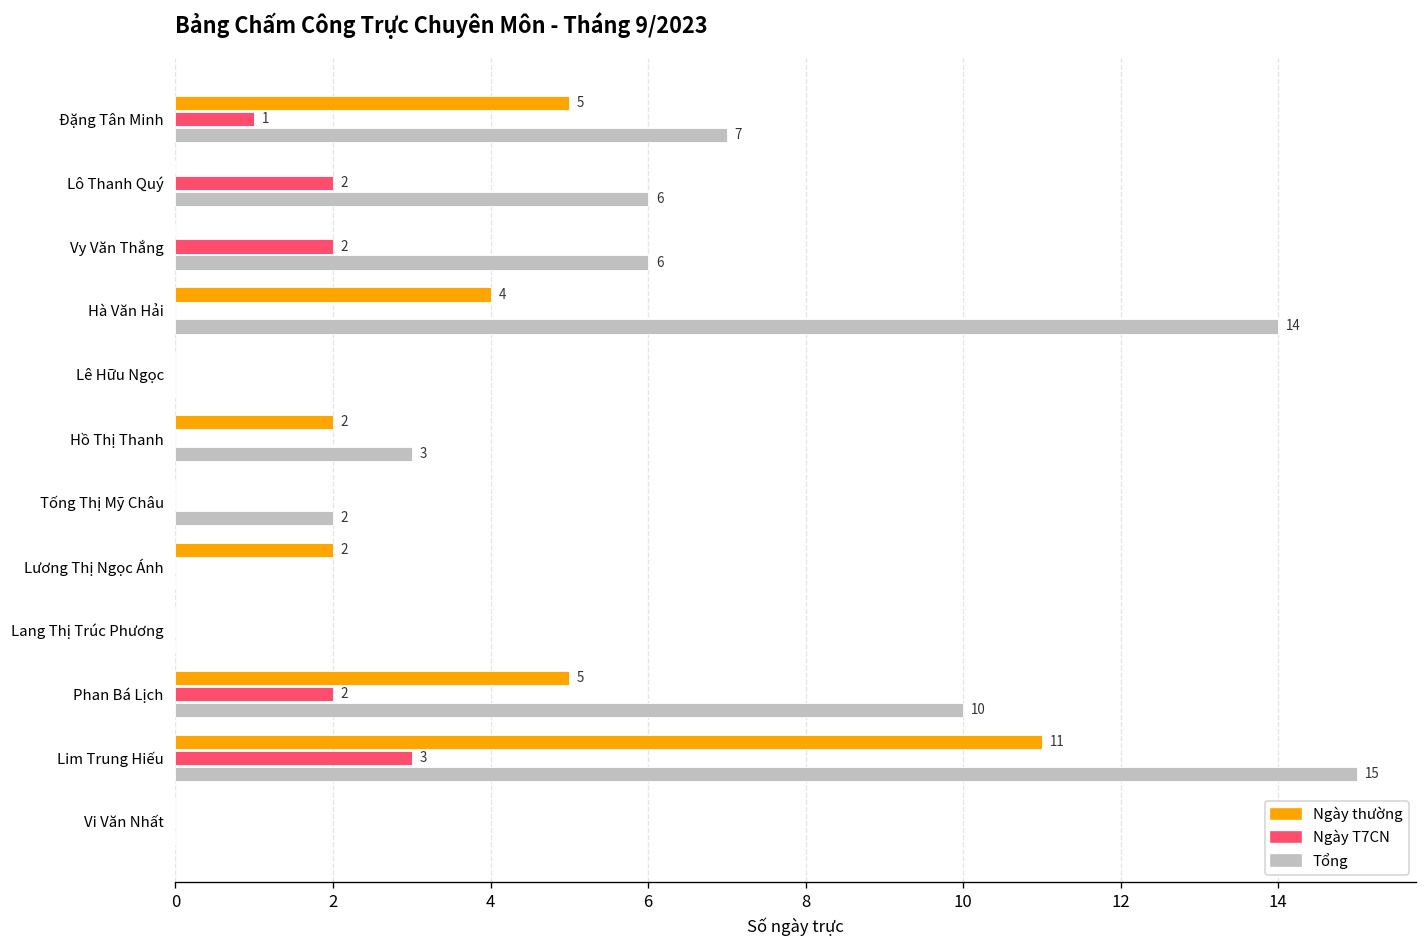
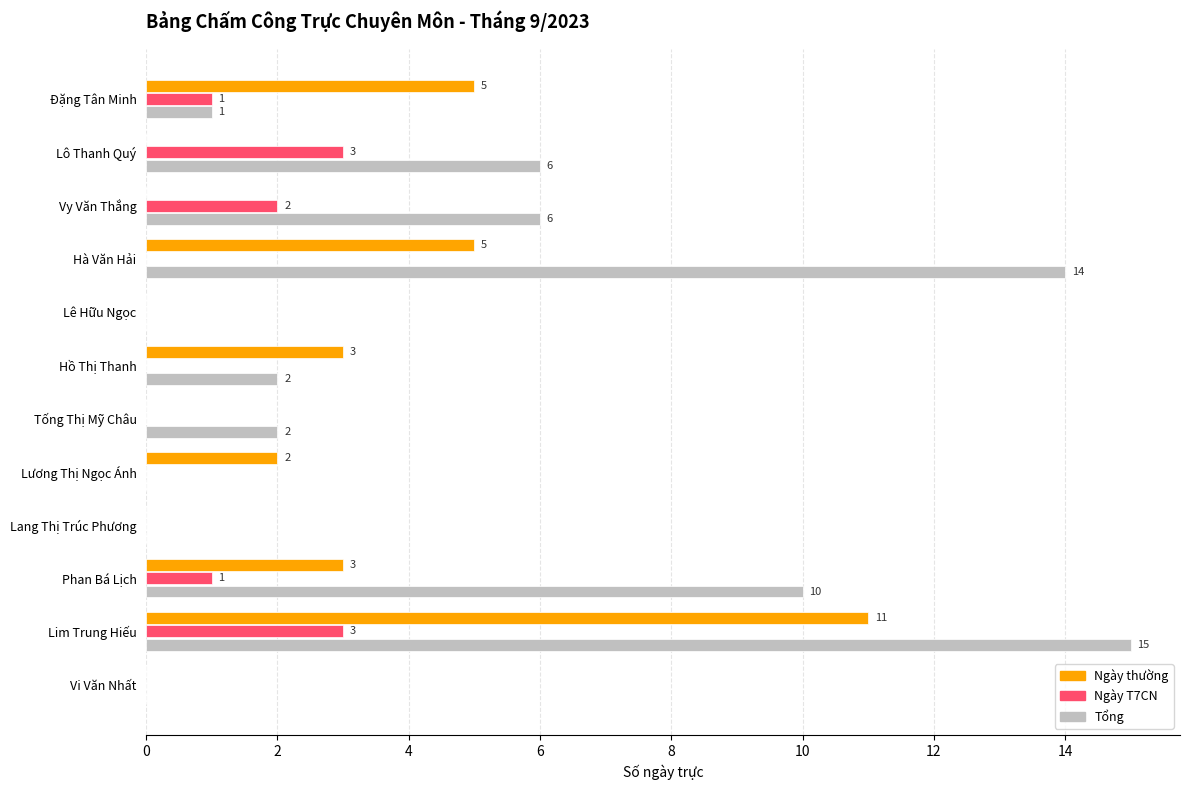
  {
    "Ngày thường": {
      "Đặng Tân Minh": 5,
-     "Hà Văn Hải": 4,
-     "Hồ Thị Thanh": 2,
+     "Hà Văn Hải": 5,
+     "Hồ Thị Thanh": 3,
      "Lương Thị Ngọc Ánh": 2,
-     "Phan Bá Lịch": 5,
+     "Phan Bá Lịch": 3,
      "Lim Trung Hiếu": 11
    },
    "Ngày T7CN": {
      "Đặng Tân Minh": 1,
-     "Lô Thanh Quý": 2,
+     "Lô Thanh Quý": 3,
      "Vy Văn Thắng": 2,
-     "Phan Bá Lịch": 2,
+     "Phan Bá Lịch": 1,
      "Lim Trung Hiếu": 3
    },
    "Tổng": {
-     "Đặng Tân Minh": 7,
+     "Đặng Tân Minh": 1,
      "Lô Thanh Quý": 6,
      "Vy Văn Thắng": 6,
      "Hà Văn Hải": 14,
-     "Hồ Thị Thanh": 3,
+     "Hồ Thị Thanh": 2,
      "Tống Thị Mỹ Châu": 2,
      "Phan Bá Lịch": 10,
      "Lim Trung Hiếu": 15
    }
  }
